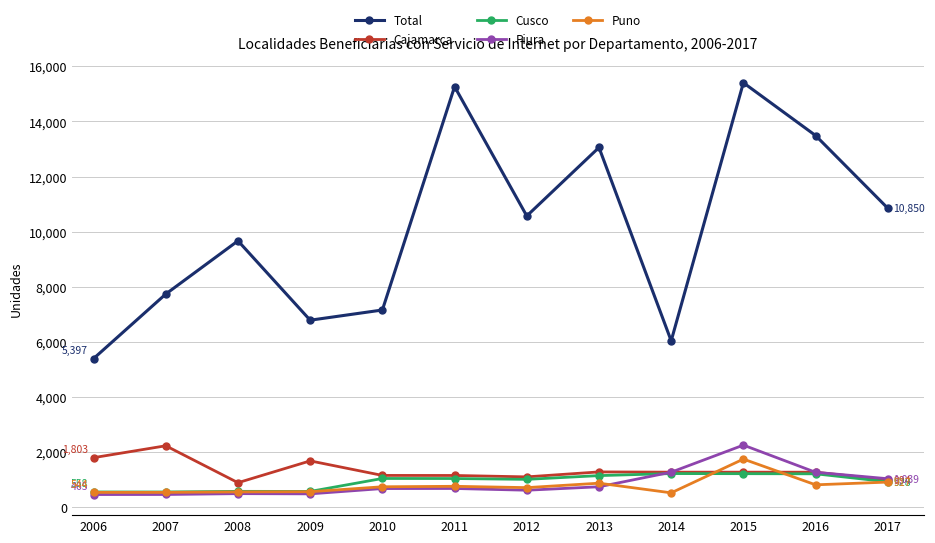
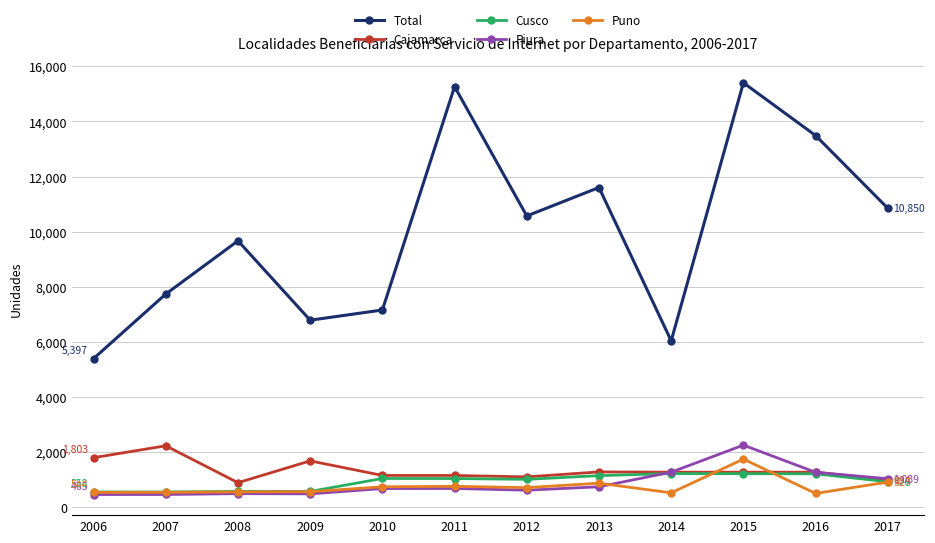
  {
    "Total": {
      "2007": "7,700",
      "2008": "9,700",
      "2009": "6,800",
      "2010": "7,200",
      "2011": "15,300",
      "2012": "10,600",
-     "2013": "13,100",
+     "2013": "11,600",
      "2014": "6,000",
      "2015": "15,400",
      "2016": "13,500"
    },
    "Cajamarca": {
      "2006": "1,803"
    },
    "Cusco": {
      "2010": "1,000",
      "2011": "1,000",
      "2013": "1,200"
    },
    "Piura": {
      "2012": "600",
      "2013": "700",
      "2015": "2,300"
    },
    "Puno": {
      "2012": "700",
      "2013": "900",
      "2014": "500",
      "2015": "1,800",
-     "2016": "800"
+     "2016": "500"
    }
  }
